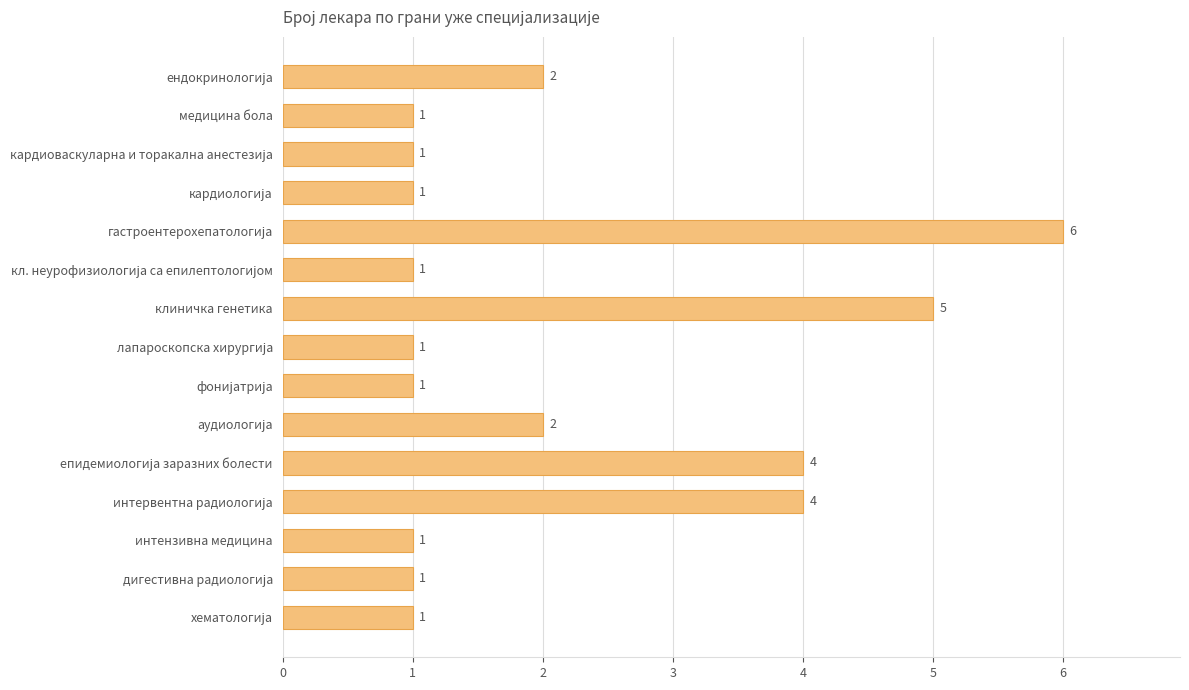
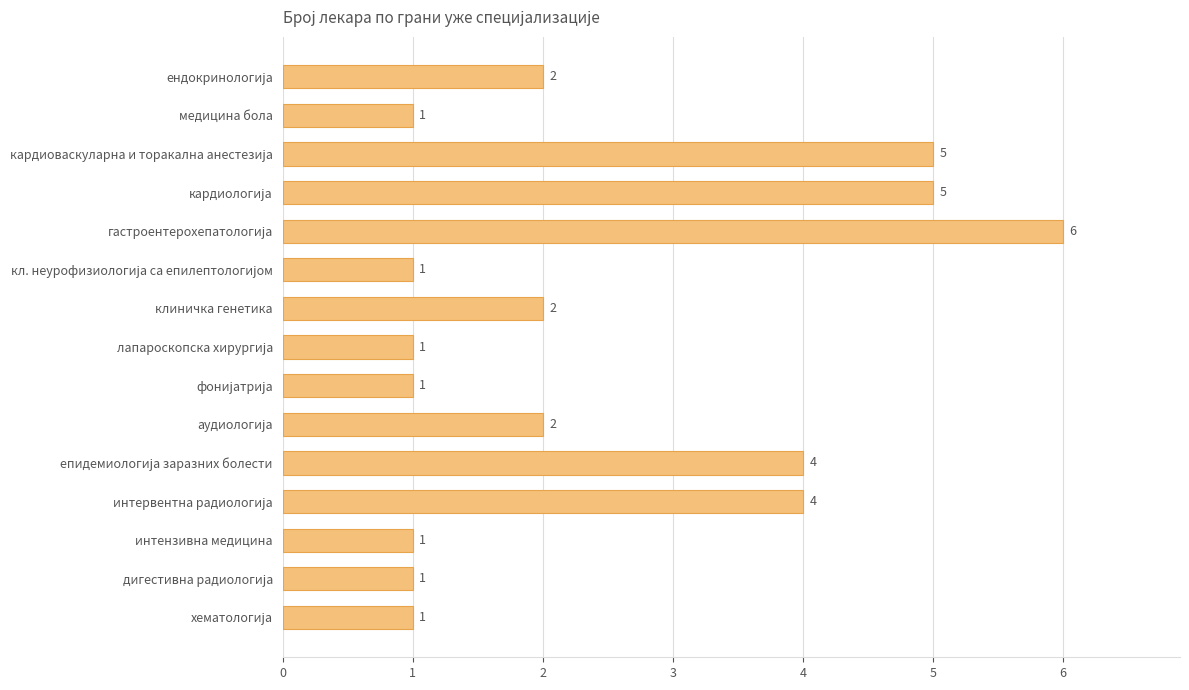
  {
    "ендокринологија": 2,
    "медицина бола": 1,
-   "кардиоваскуларна и торакална анестезија": 1,
-   "кардиологија": 1,
+   "кардиоваскуларна и торакална анестезија": 5,
+   "кардиологија": 5,
    "гастроентерохепатологија": 6,
    "кл. неурофизиологија са епилептологијом": 1,
-   "клиничка генетика": 5,
+   "клиничка генетика": 2,
    "лапароскопска хирургија": 1,
    "фонијатрија": 1,
    "аудиологија": 2,
    "епидемиологија заразних болести": 4,
    "интервентна радиологија": 4,
    "интензивна медицина": 1,
    "дигестивна радиологија": 1,
    "хематологија": 1
  }
